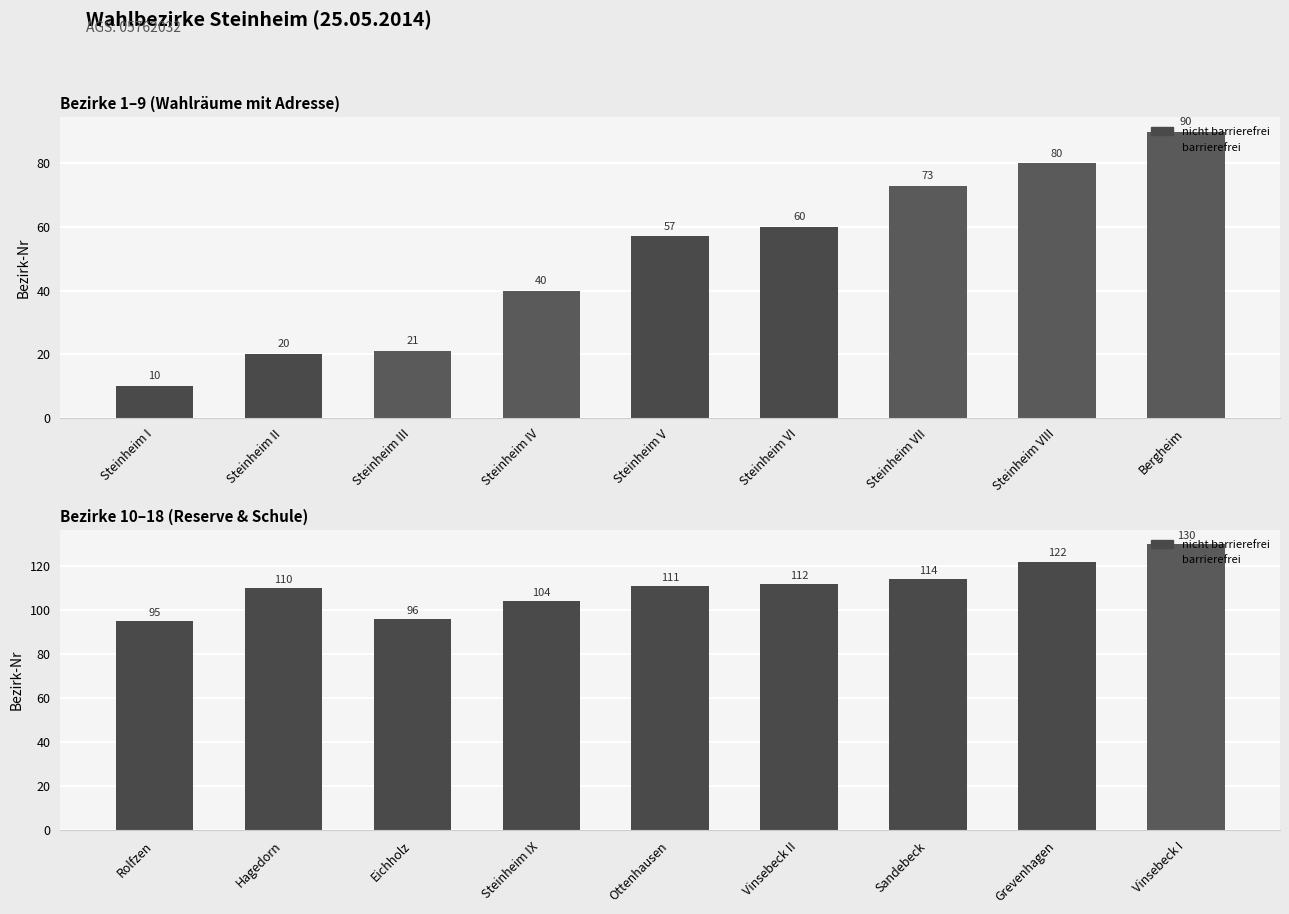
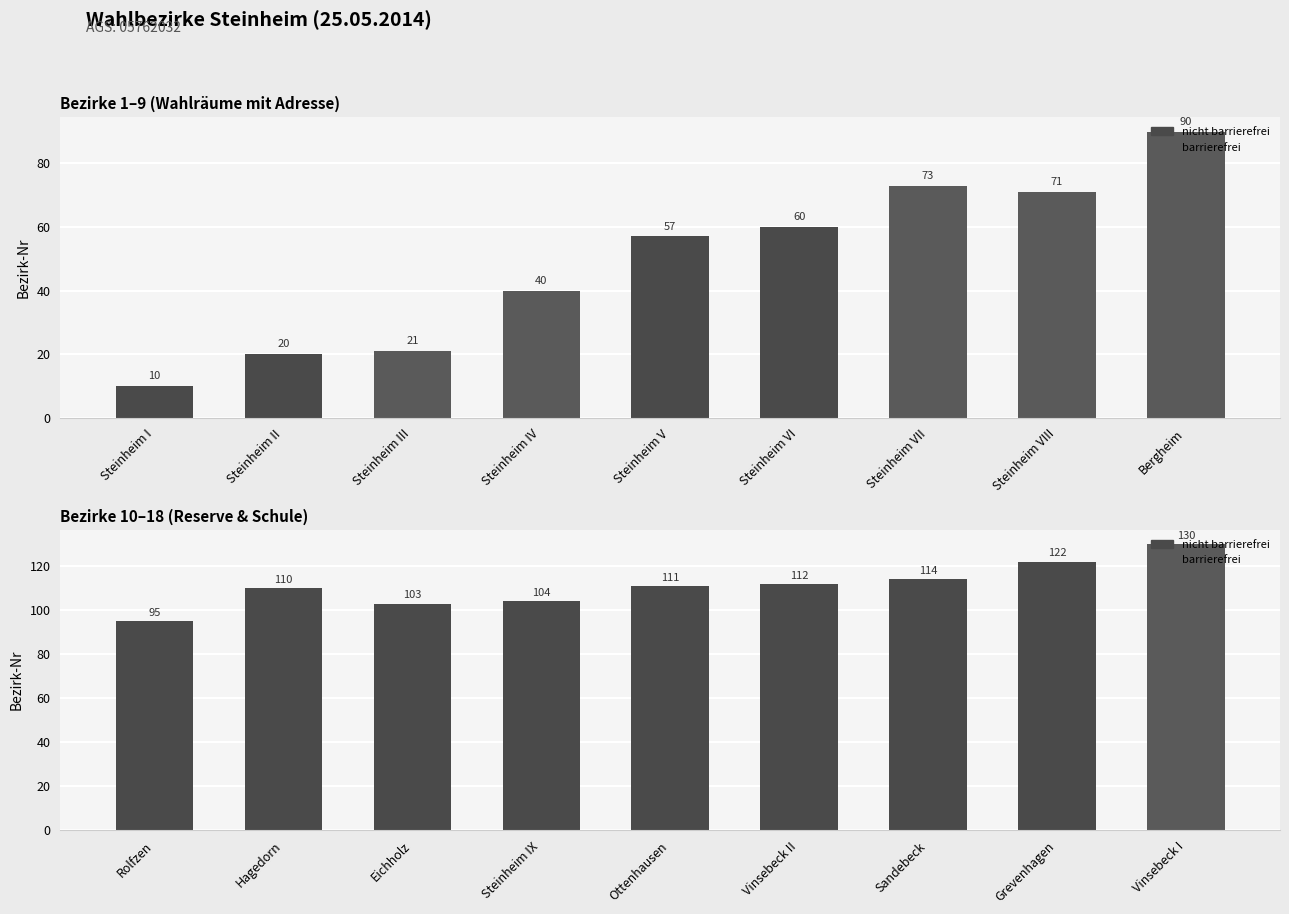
  {
    "Bezirke 1–9 (Wahlräume mit Adresse)": {
      "Steinheim I": 10,
      "Steinheim II": 20,
      "Steinheim III": 21,
      "Steinheim IV": 40,
      "Steinheim V": 57,
      "Steinheim VI": 60,
      "Steinheim VII": 73,
-     "Steinheim VIII": 80,
+     "Steinheim VIII": 71,
      "Bergheim": 90
    },
    "Bezirke 10–18 (Reserve & Schule)": {
      "Rolfzen": 95,
      "Hagedorn": 110,
-     "Eichholz": 96,
+     "Eichholz": 103,
      "Steinheim IX": 104,
      "Ottenhausen": 111,
      "Vinsebeck II": 112,
      "Sandebeck": 114,
      "Grevenhagen": 122,
      "Vinsebeck I": 130
    }
  }
